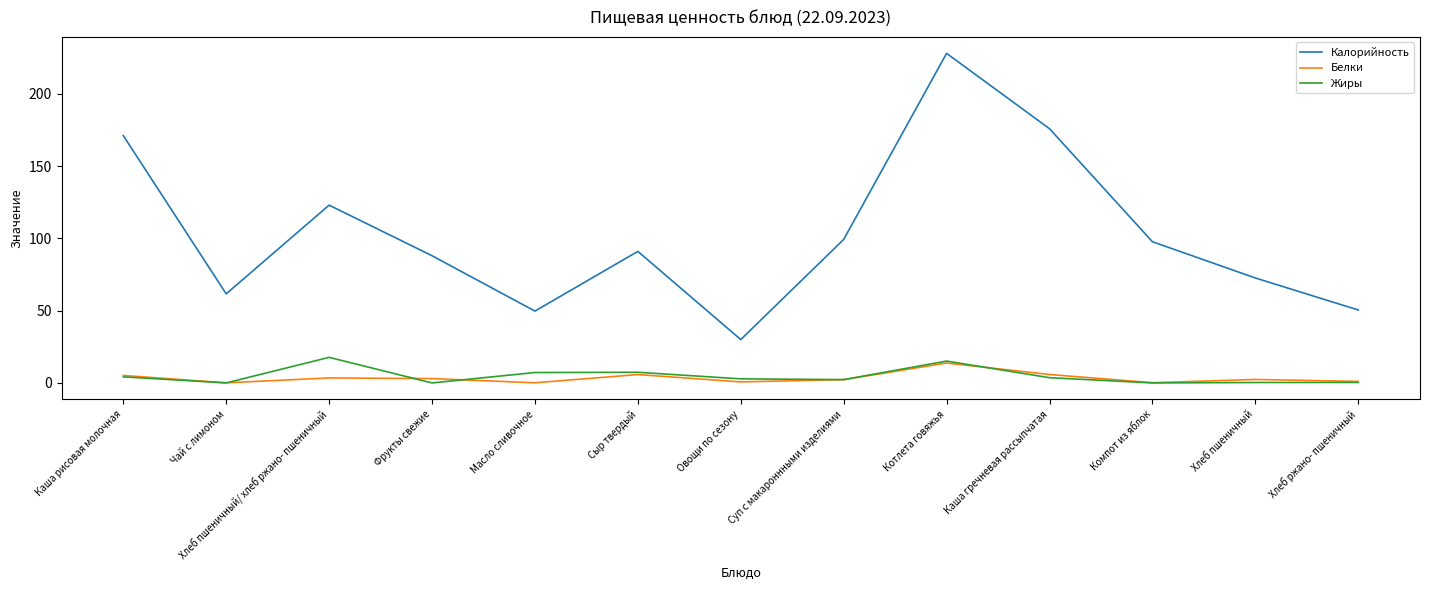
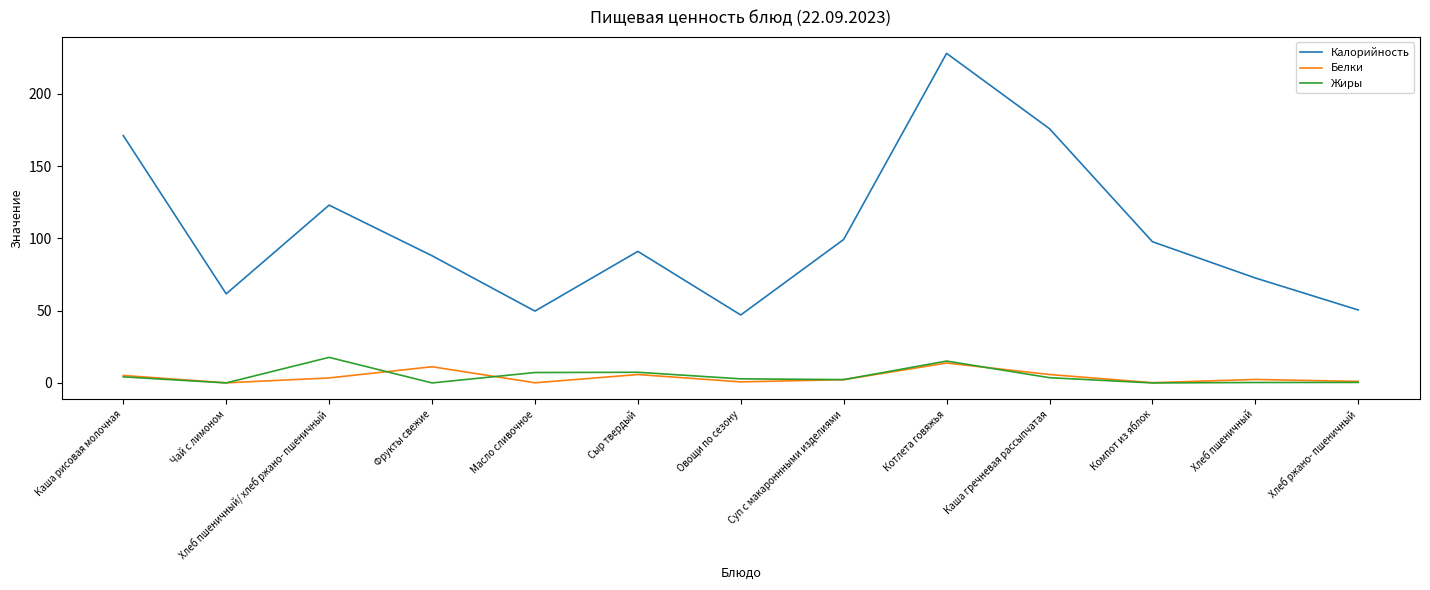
  {
    "Калорийность": {
      "Каша рисовая молочная": 171,
      "Чай с лимоном": 62,
      "Хлеб пшеничный/ хлеб ржано- пшеничный": 123,
      "Фрукты свежие": 88,
      "Масло сливочное": 50,
      "Сыр твердый": 91,
-     "Овощи по сезону": 30,
+     "Овощи по сезону": 47,
      "Суп с макароннными изделиями": 99,
      "Котлета говяжья": 228,
      "Каша гречневая рассыпчатая": 176,
      "Компот из яблок": 98,
      "Хлеб пшеничный": 73,
      "Хлеб ржано- пшеничный": 50
    },
    "Белки": {
      "Хлеб пшеничный/ хлеб ржано- пшеничный": 3,
-     "Фрукты свежие": 3,
+     "Фрукты свежие": 11,
      "Масло сливочное": 0,
      "Овощи по сезону": 1,
      "Каша гречневая рассыпчатая": 6,
      "Хлеб пшеничный": 2
    },
    "Жиры": {
      "Хлеб пшеничный/ хлеб ржано- пшеничный": 18,
      "Фрукты свежие": 0,
      "Масло сливочное": 7,
      "Овощи по сезону": 3,
      "Каша гречневая рассыпчатая": 4,
      "Хлеб пшеничный": 0
    }
  }
